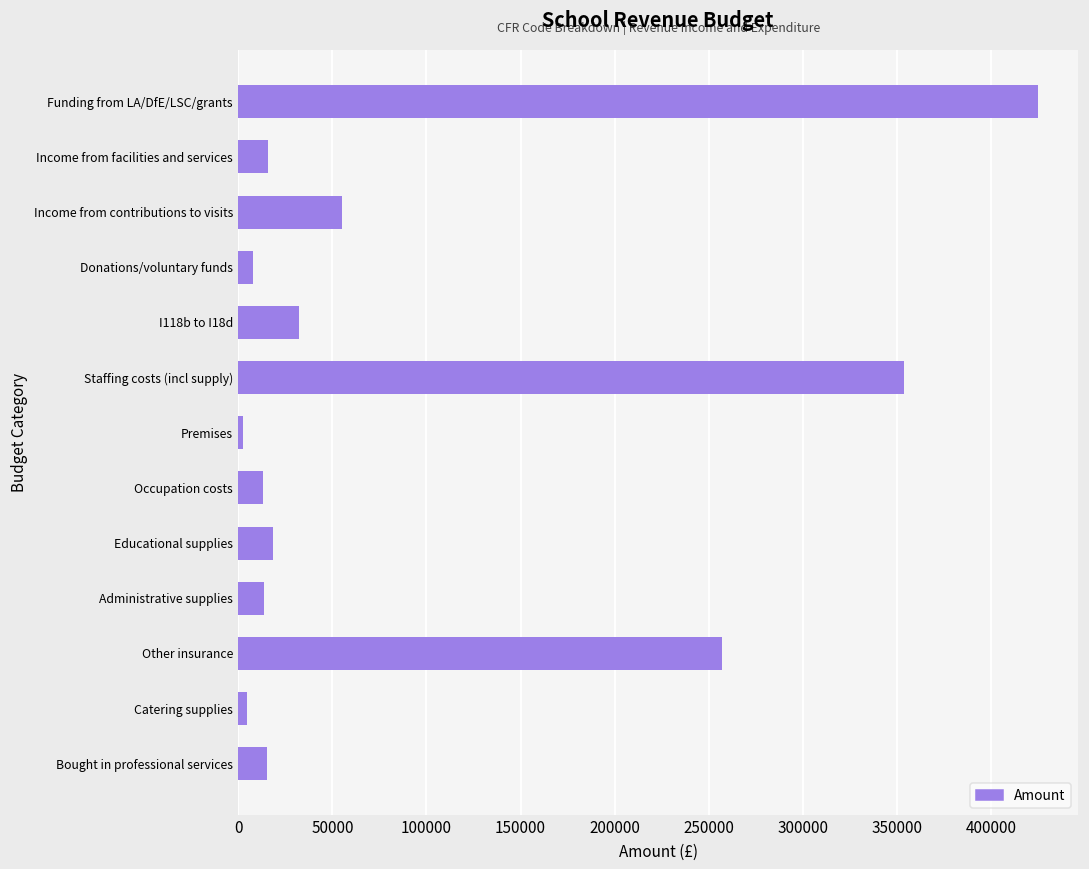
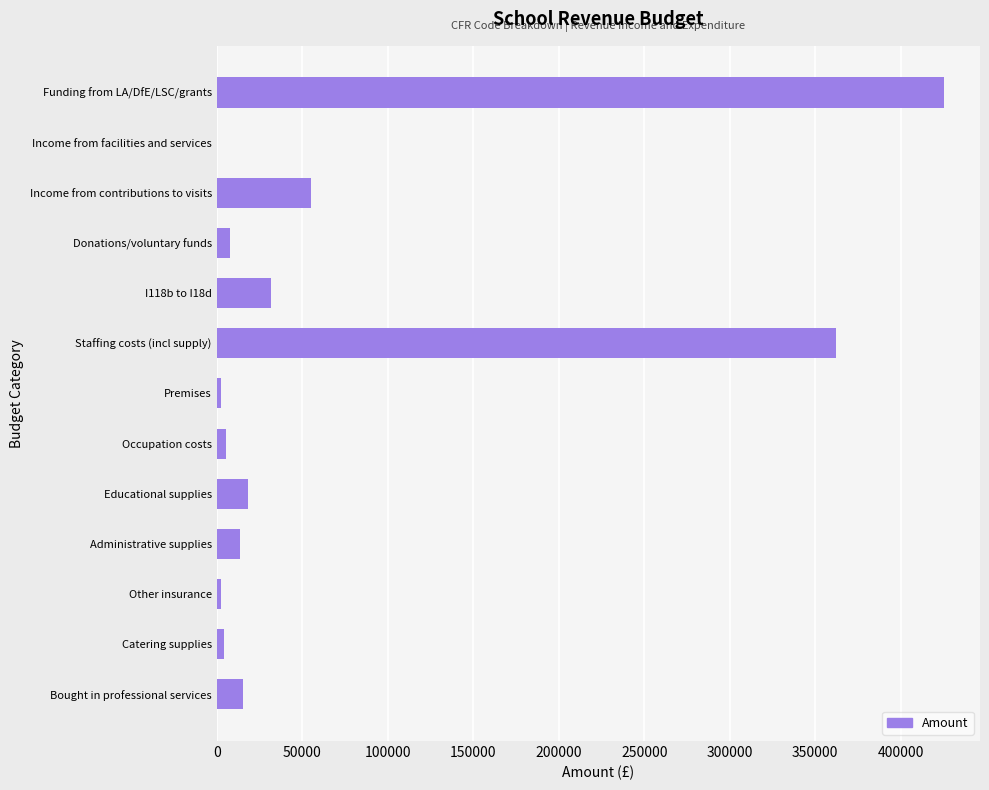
  {
    "Funding from LA/DfE/LSC/grants": 425000,
-   "Income from facilities and services": 16000,
+   "Income from facilities and services": 0,
    "Income from contributions to visits": 55000,
    "Donations/voluntary funds": 8000,
    "I118b to I18d": 32000,
-   "Staffing costs (incl supply)": 354000,
+   "Staffing costs (incl supply)": 362000,
    "Premises": 3000,
-   "Occupation costs": 13000,
+   "Occupation costs": 5000,
    "Educational supplies": 19000,
    "Administrative supplies": 14000,
-   "Other insurance": 257000,
+   "Other insurance": 2000,
    "Catering supplies": 5000,
    "Bought in professional services": 15000
  }
